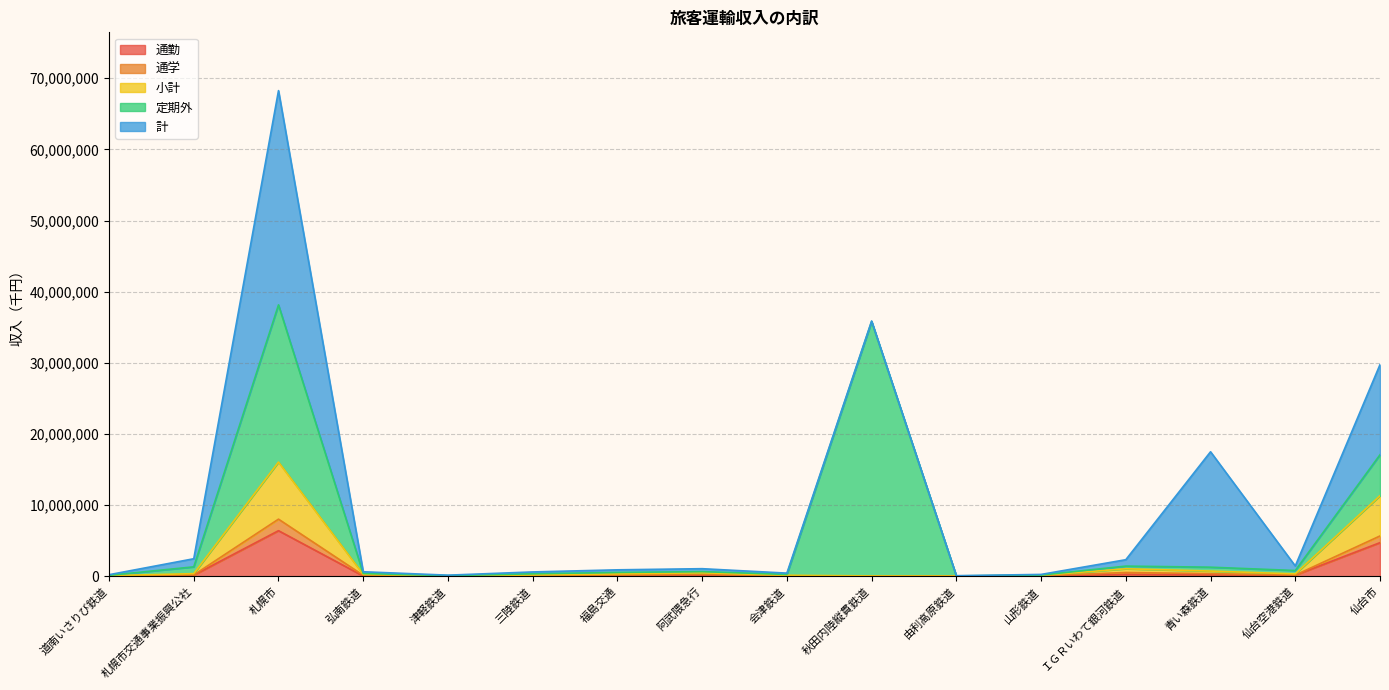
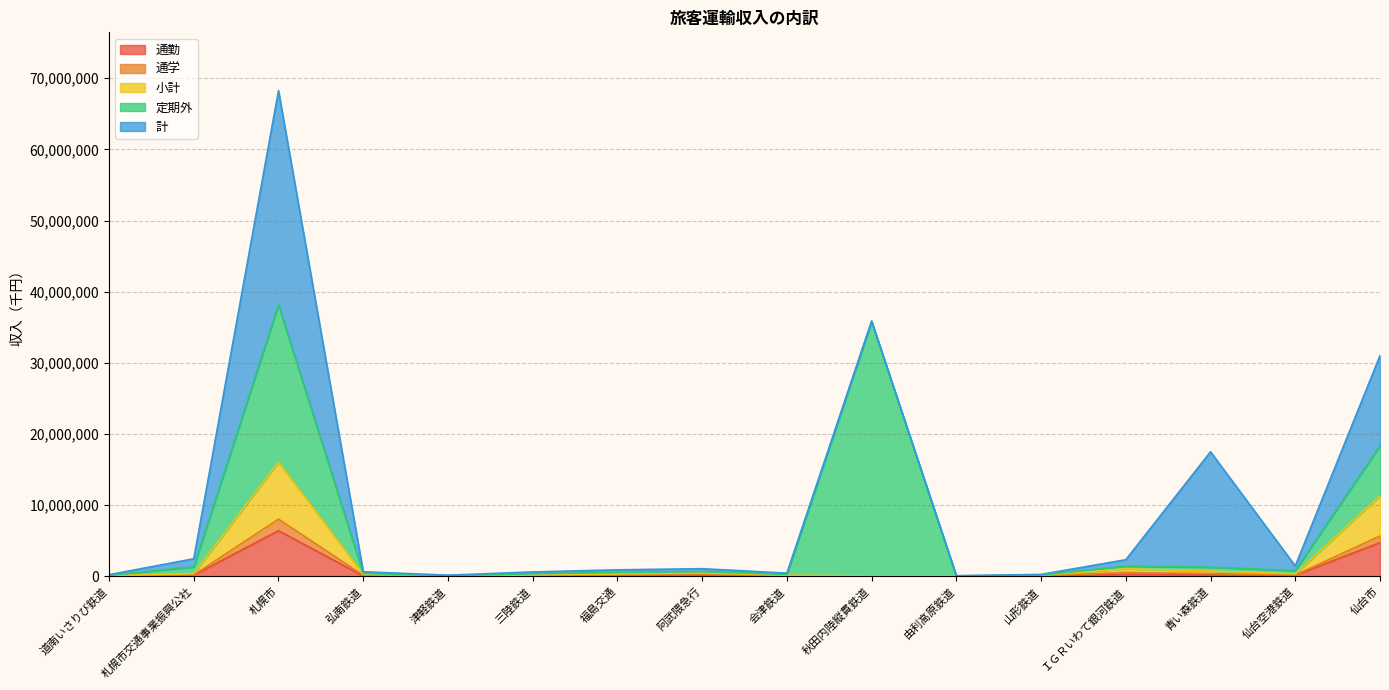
  {
    "小計": {
      "札幌市": "8,000,000",
      "ＩＧＲいわて銀河鉄道": "1,000,000",
      "仙台市": "6,000,000"
    },
    "定期外": {
      "札幌市交通事業振興公社": "1,000,000",
      "札幌市": "22,000,000",
      "ＩＧＲいわて銀河鉄道": "0",
      "青い森鉄道": "1,000,000",
      "仙台空港鉄道": "0",
-     "仙台市": "6,000,000"
+     "仙台市": "7,000,000"
    },
    "計": {
      "札幌市交通事業振興公社": "1,000,000",
      "札幌市": "30,000,000",
      "福島交通": "0",
      "阿武隈急行": "0",
      "ＩＧＲいわて銀河鉄道": "1,000,000",
      "青い森鉄道": "16,000,000",
      "仙台空港鉄道": "1,000,000",
      "仙台市": "13,000,000"
    }
  }
